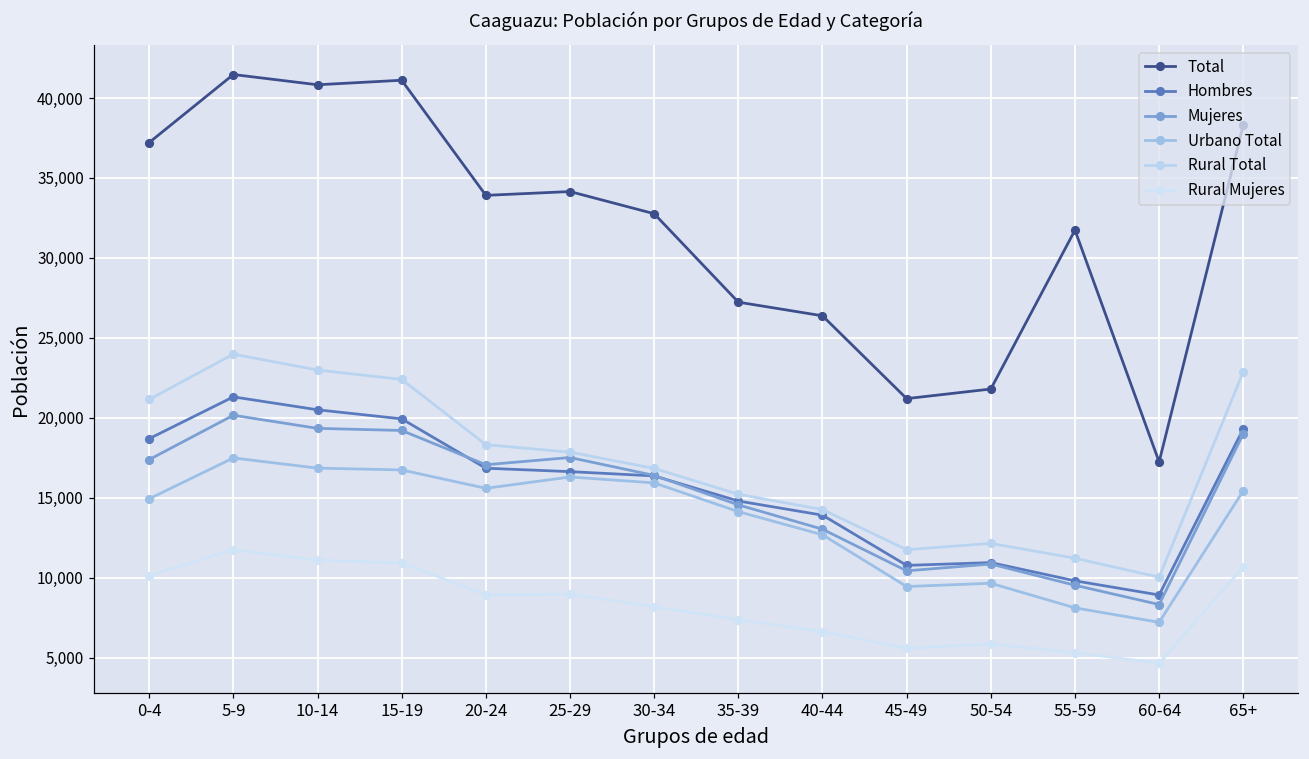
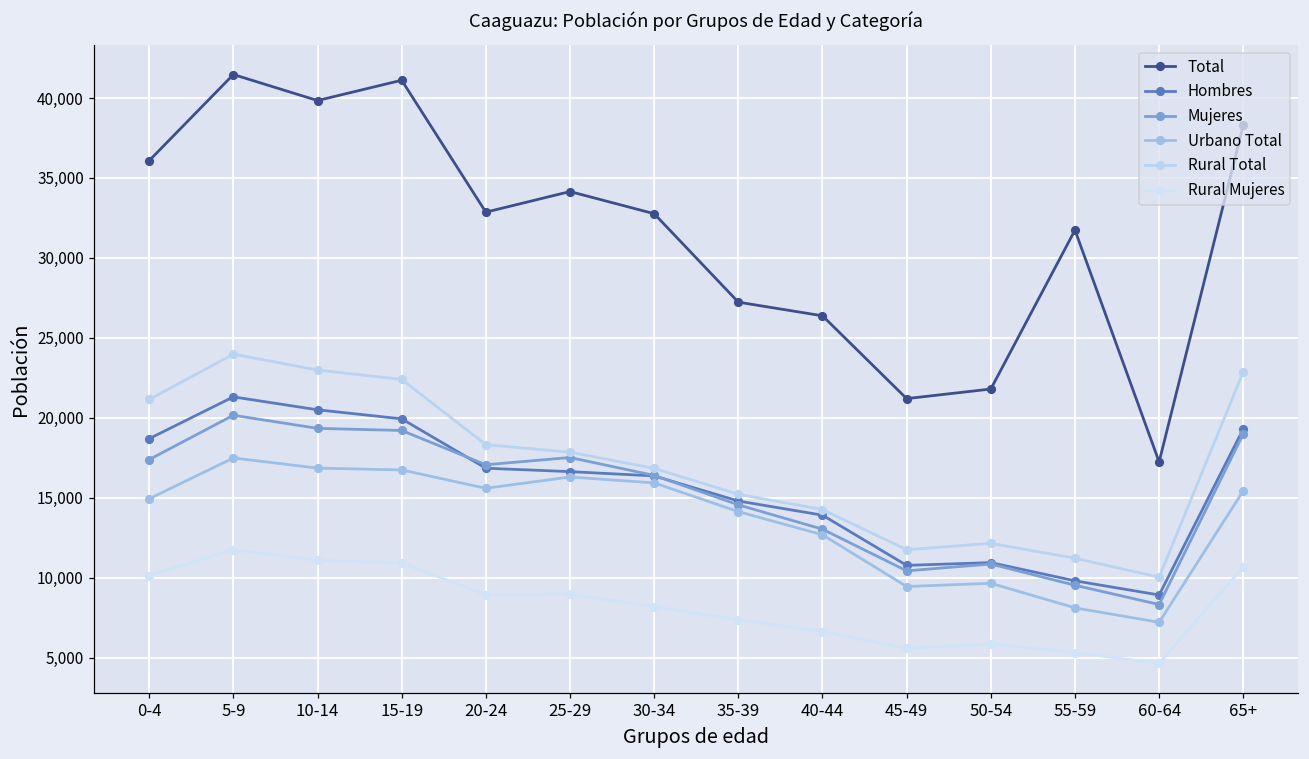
  {
    "Total": {
-     "0-4": "37,200",
+     "0-4": "36,100",
      "5-9": "41,500",
-     "10-14": "40,800",
+     "10-14": "39,800",
      "15-19": "41,100",
-     "20-24": "33,900",
+     "20-24": "32,900",
      "25-29": "34,100",
      "30-34": "32,800",
      "35-39": "27,200",
      "40-44": "26,400",
      "45-49": "21,200",
      "50-54": "21,800",
      "55-59": "31,700",
      "60-64": "17,200"
    }
  }
